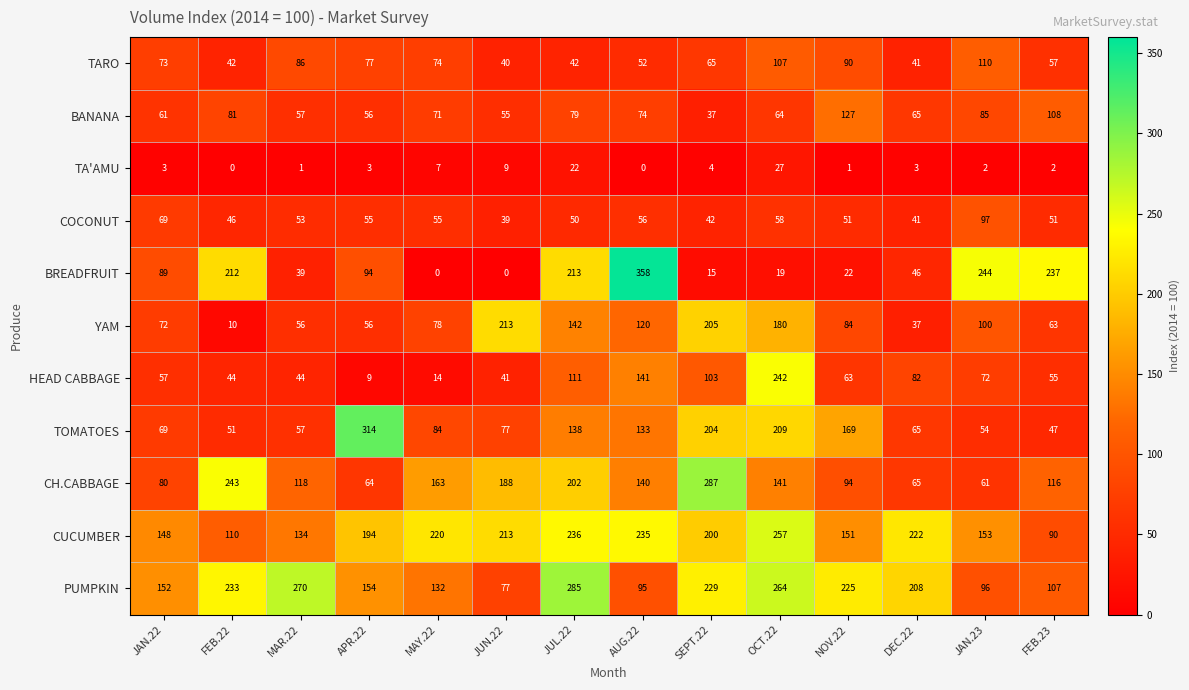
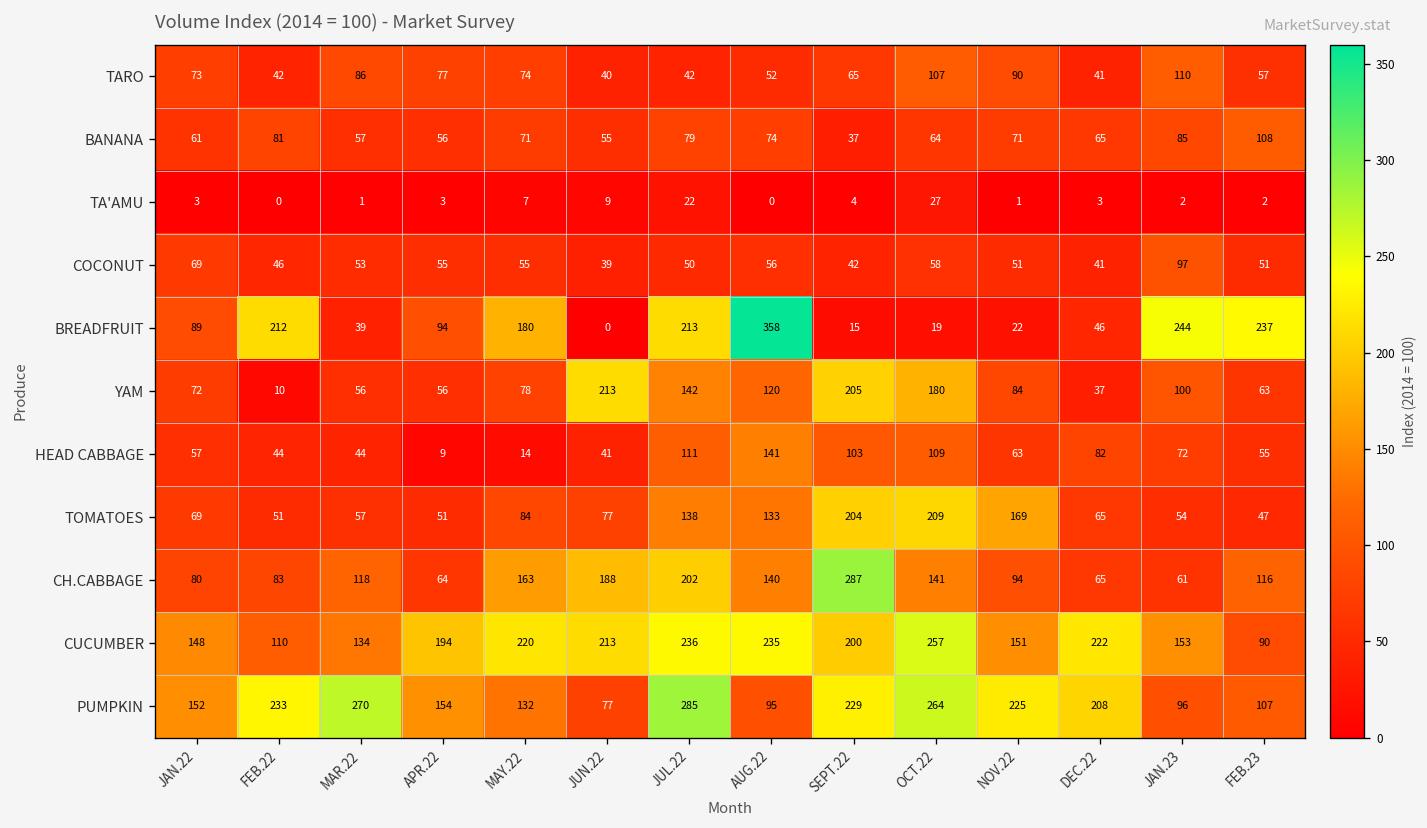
  {
    "TARO": {
      "JAN.22": 73,
      "FEB.22": 42,
      "MAR.22": 86,
      "APR.22": 77,
      "MAY.22": 74,
      "JUN.22": 40,
      "JUL.22": 42,
      "AUG.22": 52,
      "SEPT.22": 65,
      "OCT.22": 107,
      "NOV.22": 90,
      "DEC.22": 41,
      "JAN.23": 110,
      "FEB.23": 57
    },
    "BANANA": {
      "JAN.22": 61,
      "FEB.22": 81,
      "MAR.22": 57,
      "APR.22": 56,
      "MAY.22": 71,
      "JUN.22": 55,
      "JUL.22": 79,
      "AUG.22": 74,
      "SEPT.22": 37,
      "OCT.22": 64,
-     "NOV.22": 127,
+     "NOV.22": 71,
      "DEC.22": 65,
      "JAN.23": 85,
      "FEB.23": 108
    },
    "TA'AMU": {
      "JAN.22": 3,
      "FEB.22": 0,
      "MAR.22": 1,
      "APR.22": 3,
      "MAY.22": 7,
      "JUN.22": 9,
      "JUL.22": 22,
      "AUG.22": 0,
      "SEPT.22": 4,
      "OCT.22": 27,
      "NOV.22": 1,
      "DEC.22": 3,
      "JAN.23": 2,
      "FEB.23": 2
    },
    "COCONUT": {
      "JAN.22": 69,
      "FEB.22": 46,
      "MAR.22": 53,
      "APR.22": 55,
      "MAY.22": 55,
      "JUN.22": 39,
      "JUL.22": 50,
      "AUG.22": 56,
      "SEPT.22": 42,
      "OCT.22": 58,
      "NOV.22": 51,
      "DEC.22": 41,
      "JAN.23": 97,
      "FEB.23": 51
    },
    "BREADFRUIT": {
      "JAN.22": 89,
      "FEB.22": 212,
      "MAR.22": 39,
      "APR.22": 94,
-     "MAY.22": 0,
+     "MAY.22": 180,
      "JUN.22": 0,
      "JUL.22": 213,
      "AUG.22": 358,
      "SEPT.22": 15,
      "OCT.22": 19,
      "NOV.22": 22,
      "DEC.22": 46,
      "JAN.23": 244,
      "FEB.23": 237
    },
    "YAM": {
      "JAN.22": 72,
      "FEB.22": 10,
      "MAR.22": 56,
      "APR.22": 56,
      "MAY.22": 78,
      "JUN.22": 213,
      "JUL.22": 142,
      "AUG.22": 120,
      "SEPT.22": 205,
      "OCT.22": 180,
      "NOV.22": 84,
      "DEC.22": 37,
      "JAN.23": 100,
      "FEB.23": 63
    },
    "HEAD CABBAGE": {
      "JAN.22": 57,
      "FEB.22": 44,
      "MAR.22": 44,
      "APR.22": 9,
      "MAY.22": 14,
      "JUN.22": 41,
      "JUL.22": 111,
      "AUG.22": 141,
      "SEPT.22": 103,
-     "OCT.22": 242,
+     "OCT.22": 109,
      "NOV.22": 63,
      "DEC.22": 82,
      "JAN.23": 72,
      "FEB.23": 55
    },
    "TOMATOES": {
      "JAN.22": 69,
      "FEB.22": 51,
      "MAR.22": 57,
-     "APR.22": 314,
+     "APR.22": 51,
      "MAY.22": 84,
      "JUN.22": 77,
      "JUL.22": 138,
      "AUG.22": 133,
      "SEPT.22": 204,
      "OCT.22": 209,
      "NOV.22": 169,
      "DEC.22": 65,
      "JAN.23": 54,
      "FEB.23": 47
    },
    "CH.CABBAGE": {
      "JAN.22": 80,
-     "FEB.22": 243,
+     "FEB.22": 83,
      "MAR.22": 118,
      "APR.22": 64,
      "MAY.22": 163,
      "JUN.22": 188,
      "JUL.22": 202,
      "AUG.22": 140,
      "SEPT.22": 287,
      "OCT.22": 141,
      "NOV.22": 94,
      "DEC.22": 65,
      "JAN.23": 61,
      "FEB.23": 116
    },
    "CUCUMBER": {
      "JAN.22": 148,
      "FEB.22": 110,
      "MAR.22": 134,
      "APR.22": 194,
      "MAY.22": 220,
      "JUN.22": 213,
      "JUL.22": 236,
      "AUG.22": 235,
      "SEPT.22": 200,
      "OCT.22": 257,
      "NOV.22": 151,
      "DEC.22": 222,
      "JAN.23": 153,
      "FEB.23": 90
    },
    "PUMPKIN": {
      "JAN.22": 152,
      "FEB.22": 233,
      "MAR.22": 270,
      "APR.22": 154,
      "MAY.22": 132,
      "JUN.22": 77,
      "JUL.22": 285,
      "AUG.22": 95,
      "SEPT.22": 229,
      "OCT.22": 264,
      "NOV.22": 225,
      "DEC.22": 208,
      "JAN.23": 96,
      "FEB.23": 107
    }
  }
